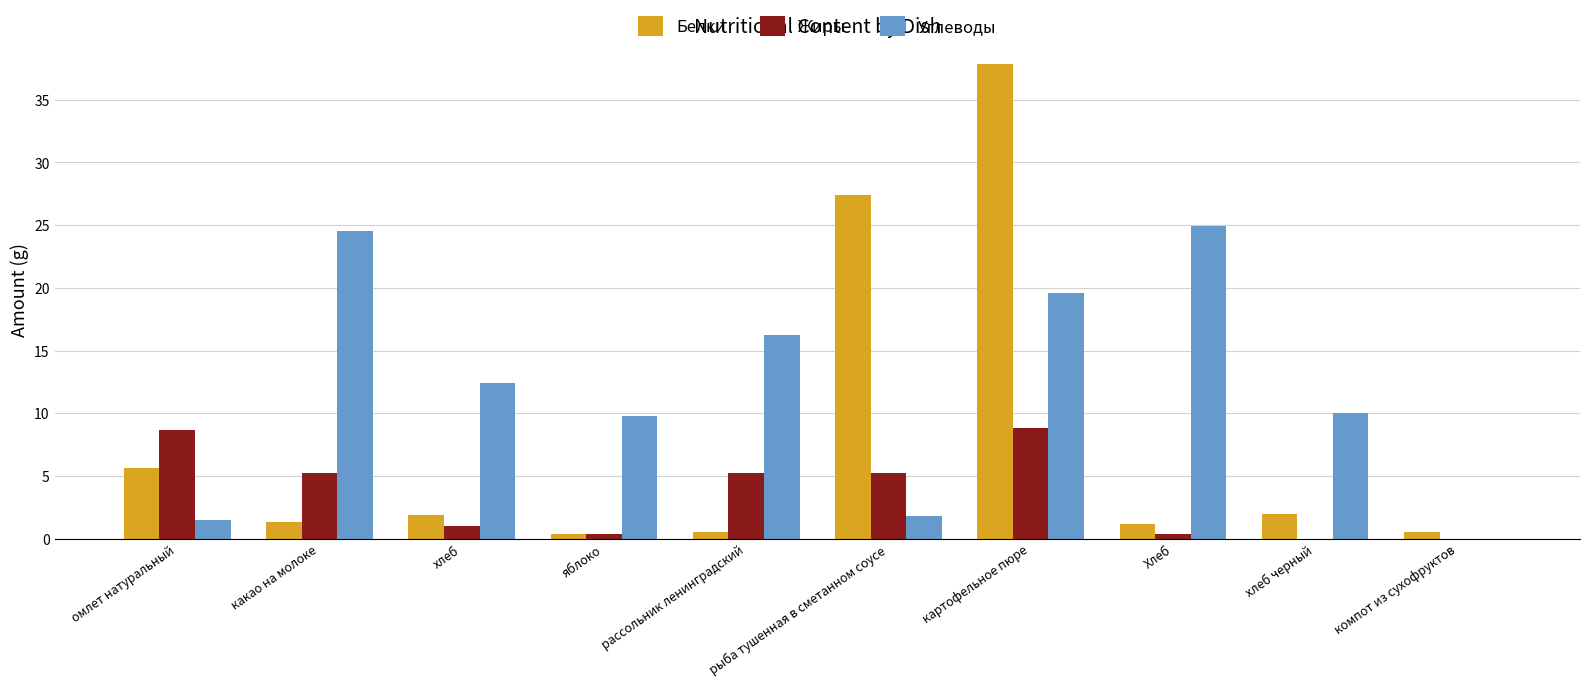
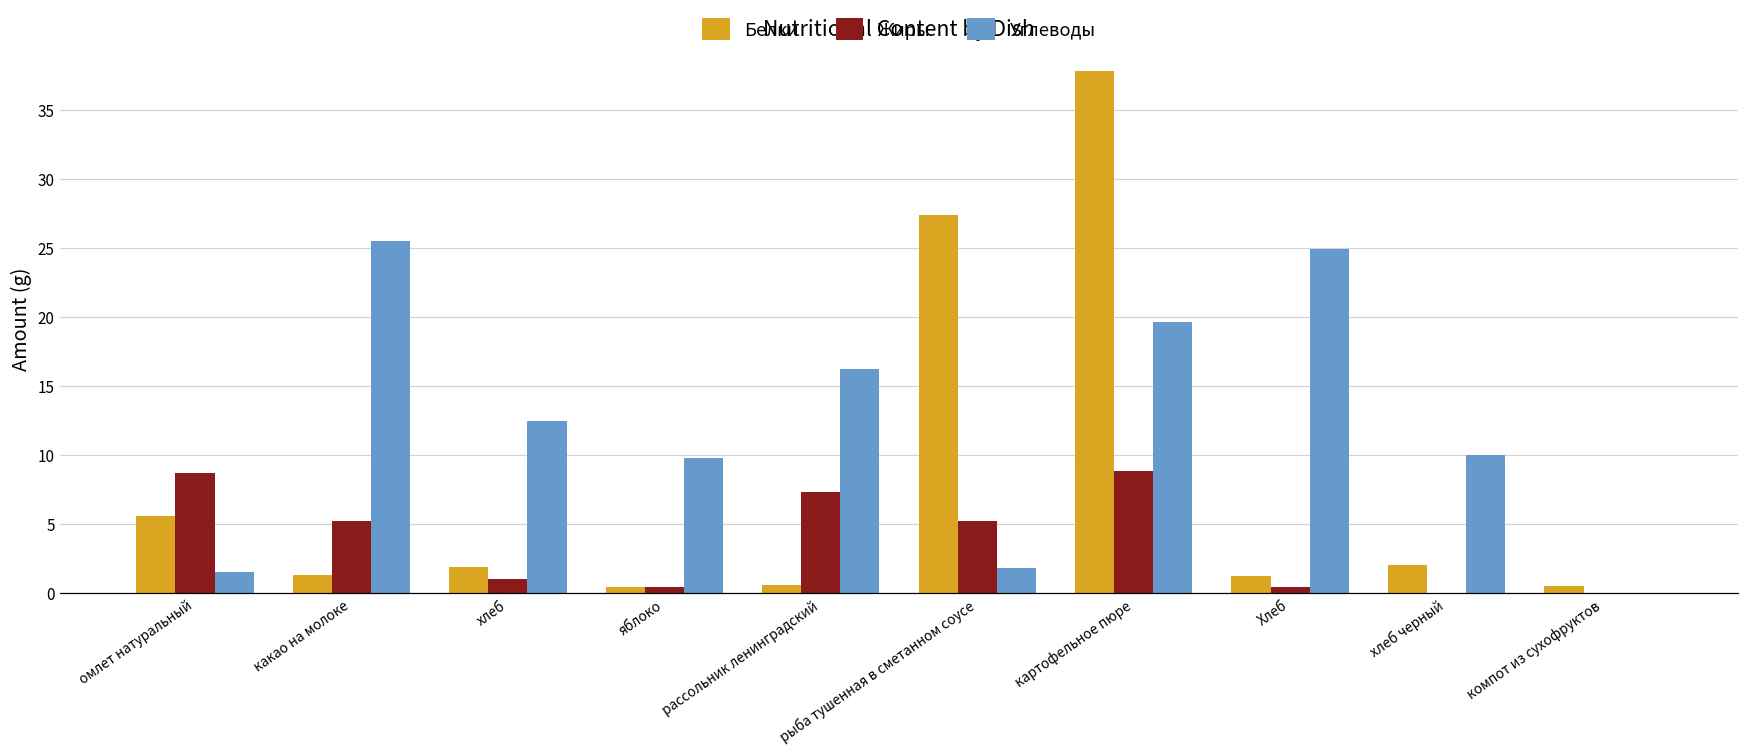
  {
    "Белки": {
      "омлет натуральный": 5.6,
      "какао на молоке": 1.3,
      "хлеб": 1.9,
      "яблоко": 0.4,
      "рассольник ленинградский": 0.6,
      "рыба тушенная в сметанном соусе": 27.4,
      "картофельное пюре": 37.8,
      "Хлеб": 1.2,
      "хлеб черный": 2.0,
      "компот из сухофруктов": 0.5
    },
    "Жиры": {
      "омлет натуральный": 8.7,
      "какао на молоке": 5.2,
      "хлеб": 1.0,
      "яблоко": 0.4,
-     "рассольник ленинградский": 5.3,
+     "рассольник ленинградский": 7.3,
      "рыба тушенная в сметанном соусе": 5.2,
      "картофельное пюре": 8.8,
      "Хлеб": 0.4,
      "хлеб черный": 0.0,
      "компот из сухофруктов": 0.0
    },
    "Углеводы": {
      "омлет натуральный": 1.5,
-     "какао на молоке": 24.5,
+     "какао на молоке": 25.5,
      "хлеб": 12.5,
      "яблоко": 9.8,
      "рассольник ленинградский": 16.3,
      "рыба тушенная в сметанном соусе": 1.8,
      "картофельное пюре": 19.6,
      "Хлеб": 24.9,
      "хлеб черный": 10.0,
      "компот из сухофруктов": 0.0
    }
  }
